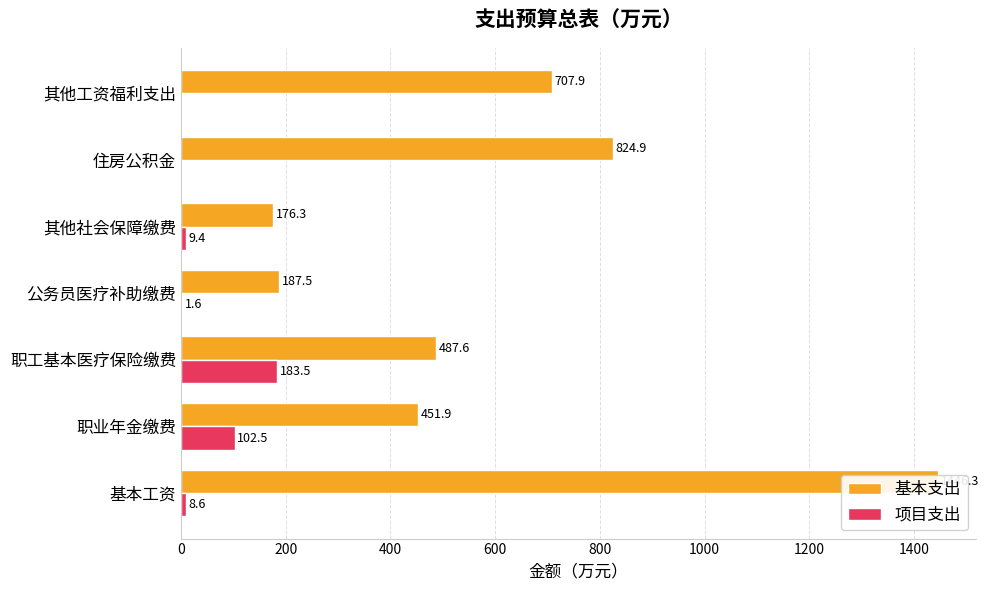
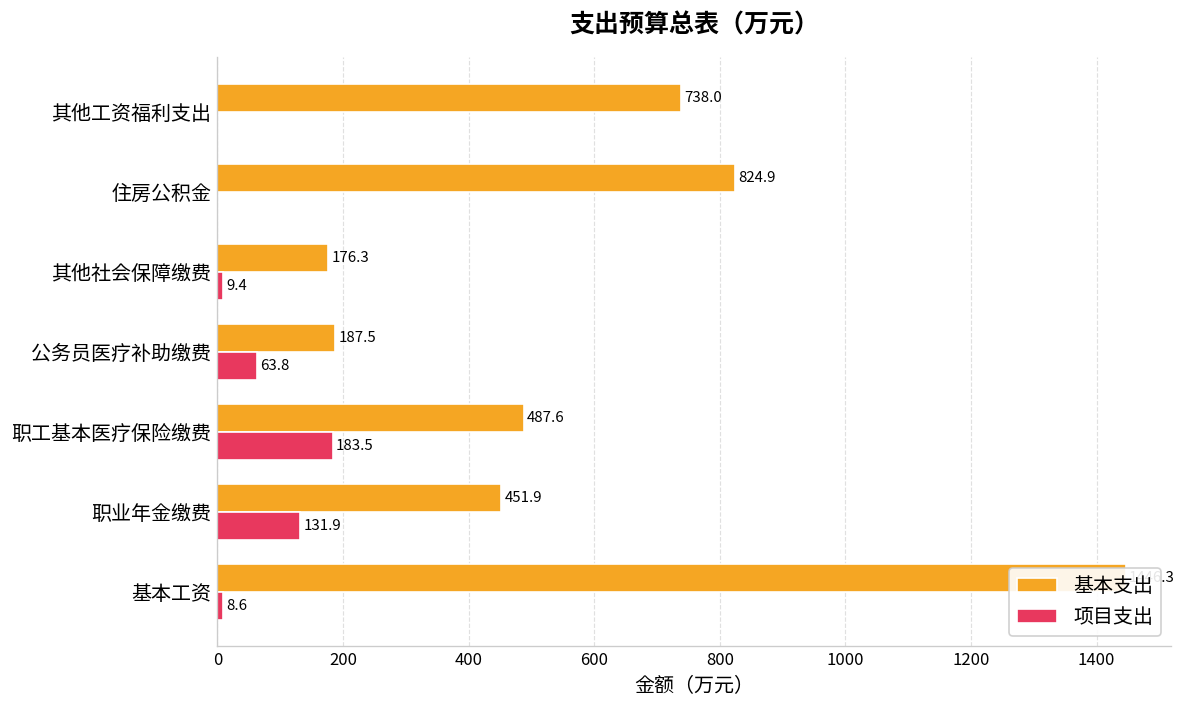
  {
    "基本支出": {
-     "其他工资福利支出": 707.9,
+     "其他工资福利支出": 738.0,
      "住房公积金": 824.9,
      "其他社会保障缴费": 176.3,
      "公务员医疗补助缴费": 187.5,
      "职工基本医疗保险缴费": 487.6,
      "职业年金缴费": 451.9
    },
    "项目支出": {
      "其他社会保障缴费": 9.4,
-     "公务员医疗补助缴费": 1.6,
+     "公务员医疗补助缴费": 63.8,
      "职工基本医疗保险缴费": 183.5,
-     "职业年金缴费": 102.5,
+     "职业年金缴费": 131.9,
      "基本工资": 8.6
    }
  }
